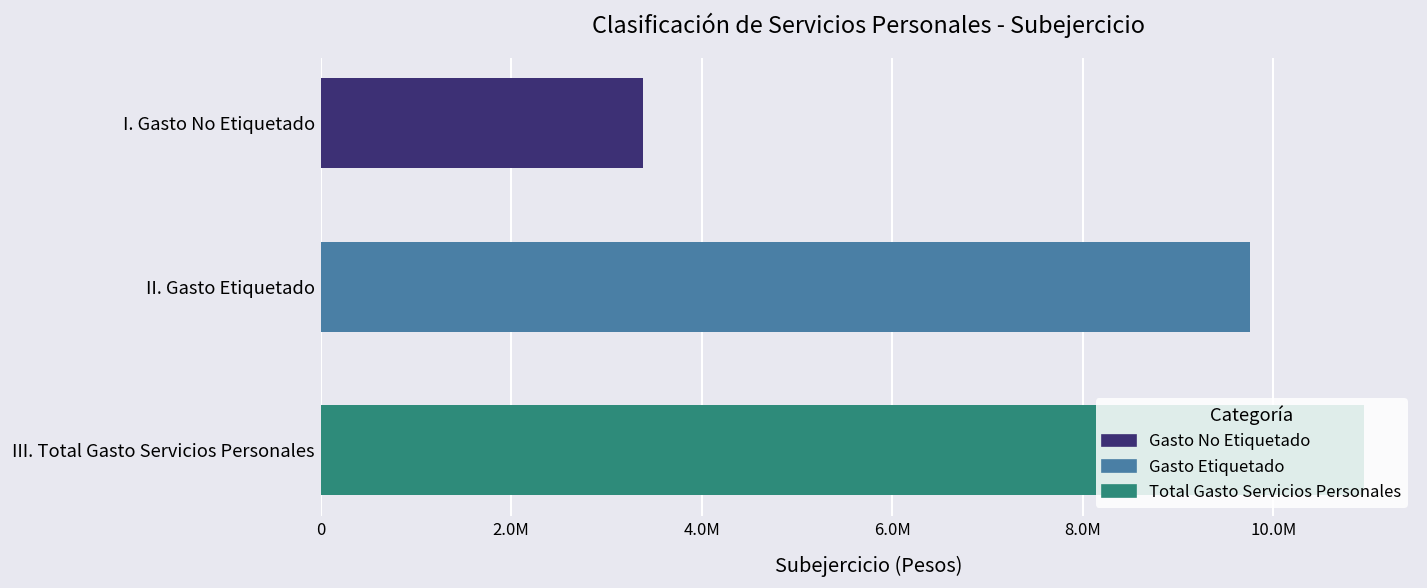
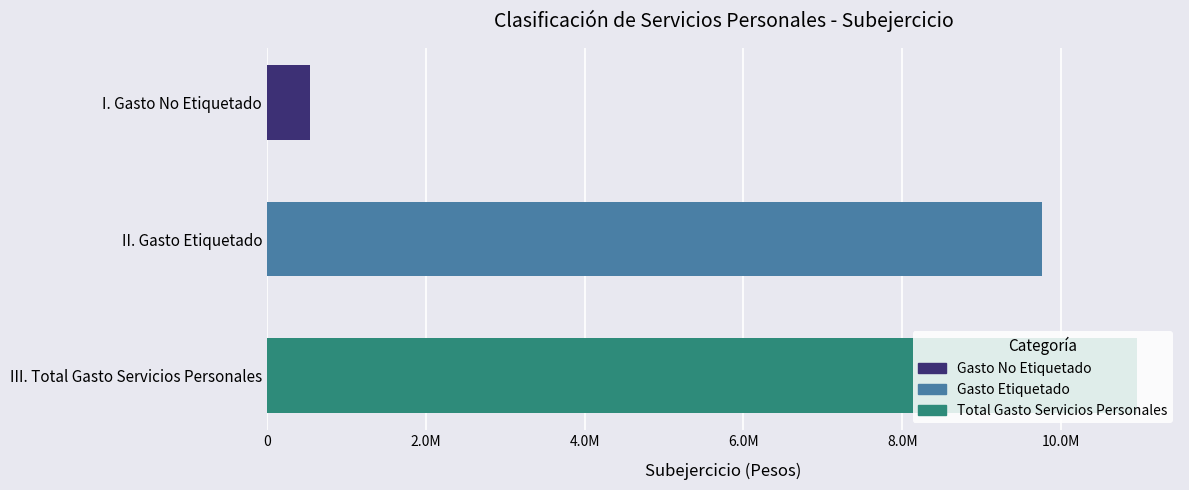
  {
-   "I. Gasto No Etiquetado": 3400000,
+   "I. Gasto No Etiquetado": 500000,
    "II. Gasto Etiquetado": 9800000
  }
